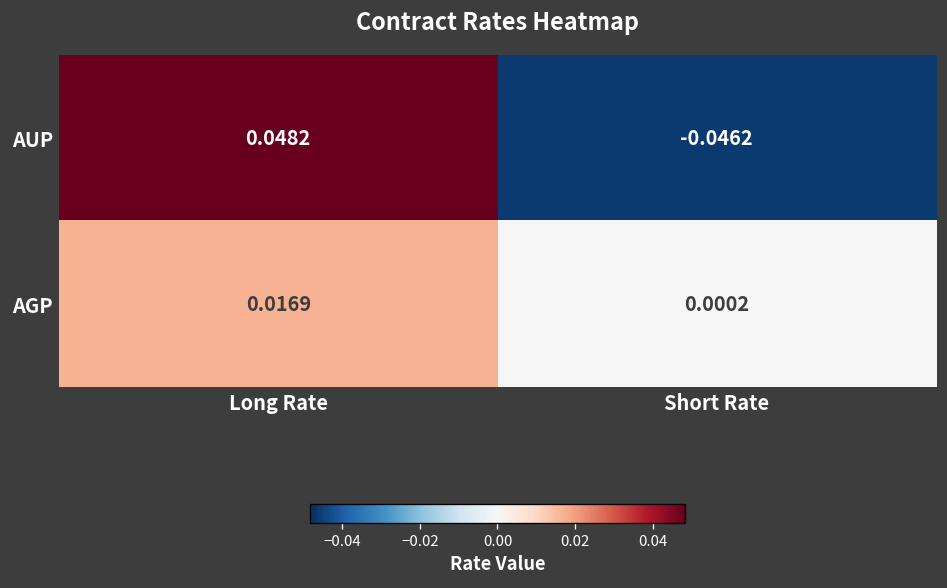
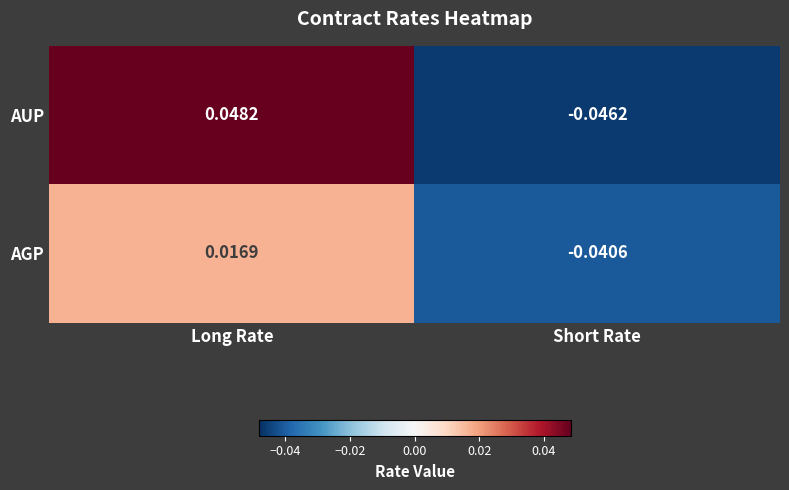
  {
    "AUP": {
      "Long Rate": 0.0482,
      "Short Rate": -0.0462
    },
    "AGP": {
      "Long Rate": 0.0169,
-     "Short Rate": 0.0002
+     "Short Rate": -0.0406
    }
  }
